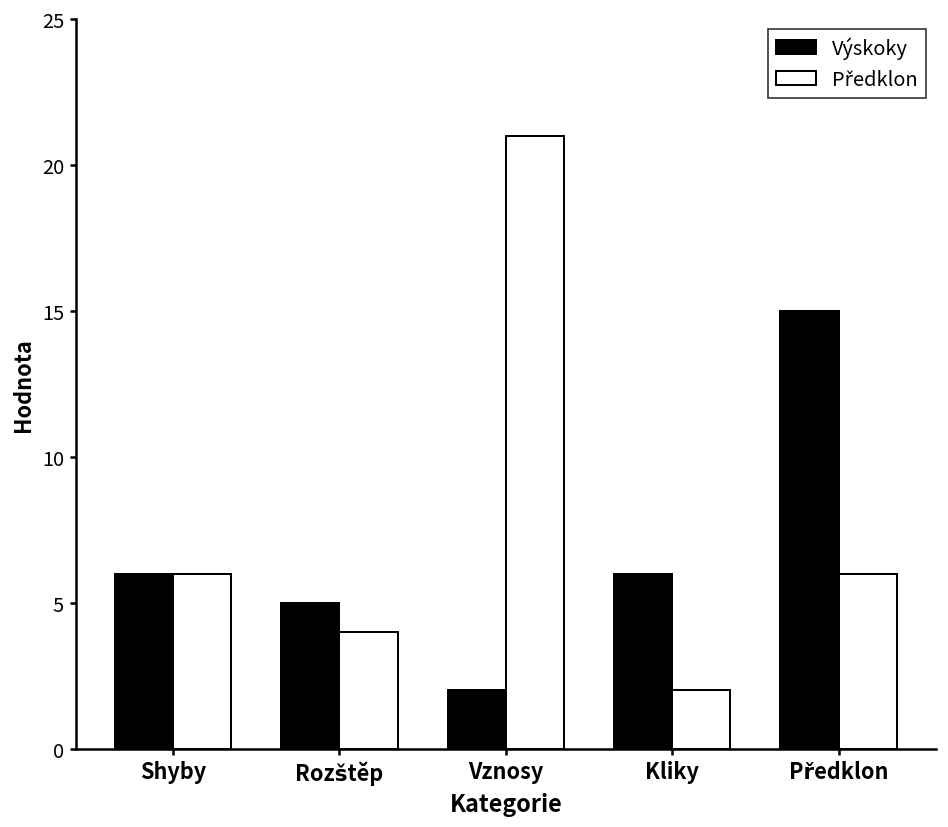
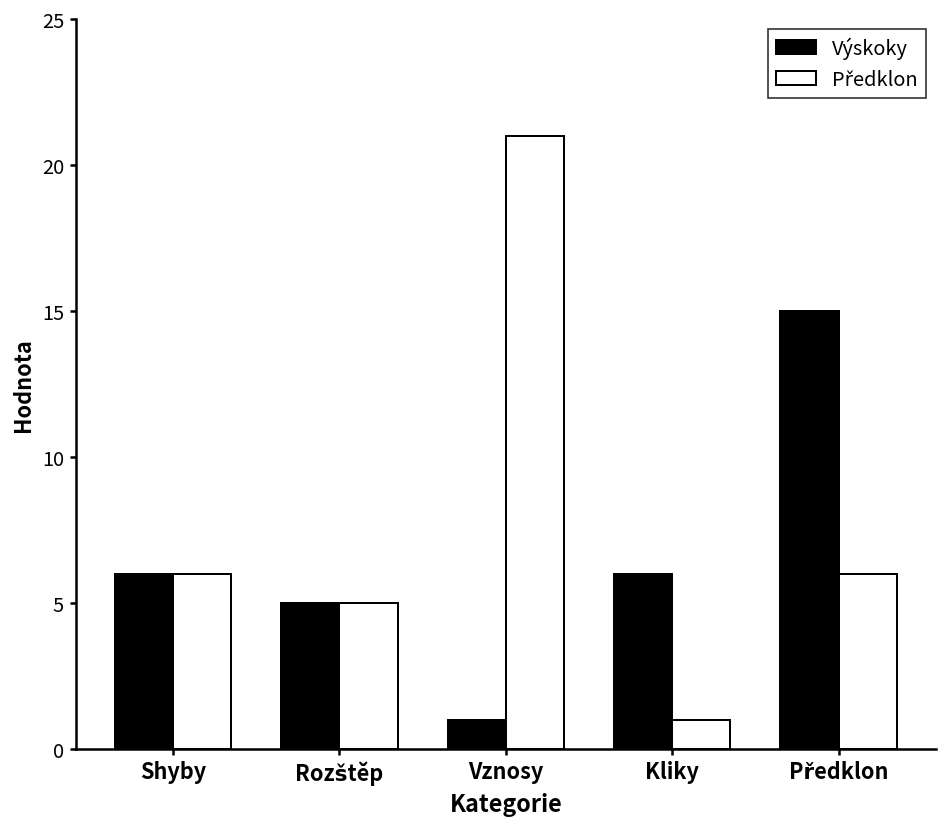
  {
    "Výskoky": {
      "Shyby": 6,
      "Rozštěp": 5,
-     "Vznosy": 2,
+     "Vznosy": 1,
      "Kliky": 6,
      "Předklon": 15
    },
    "Předklon": {
      "Shyby": 6,
-     "Rozštěp": 4,
+     "Rozštěp": 5,
      "Vznosy": 21,
-     "Kliky": 2,
+     "Kliky": 1,
      "Předklon": 6
    }
  }
